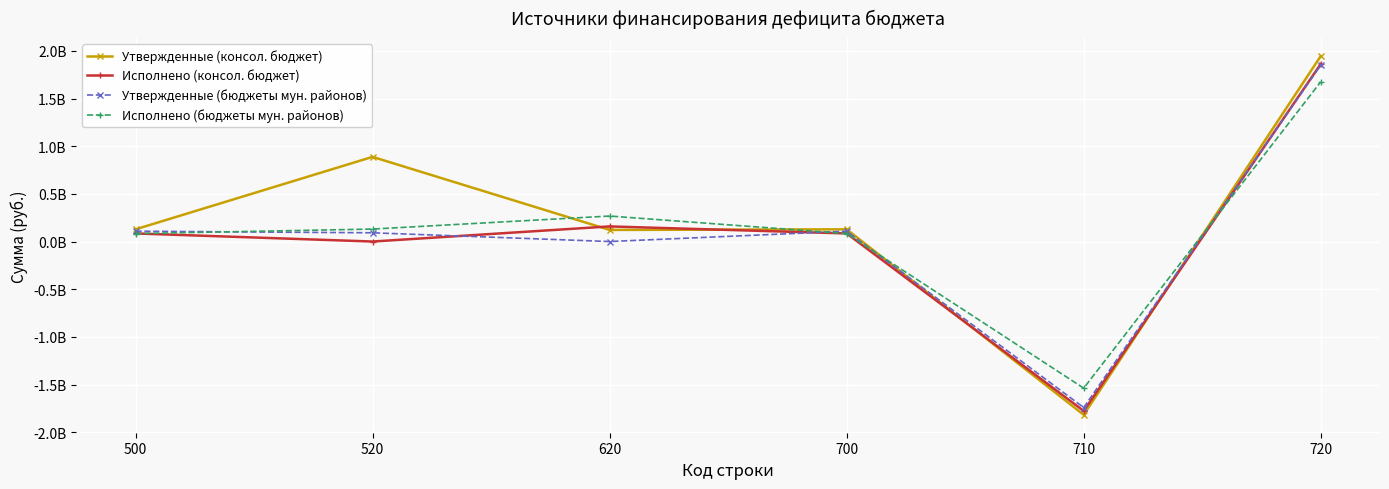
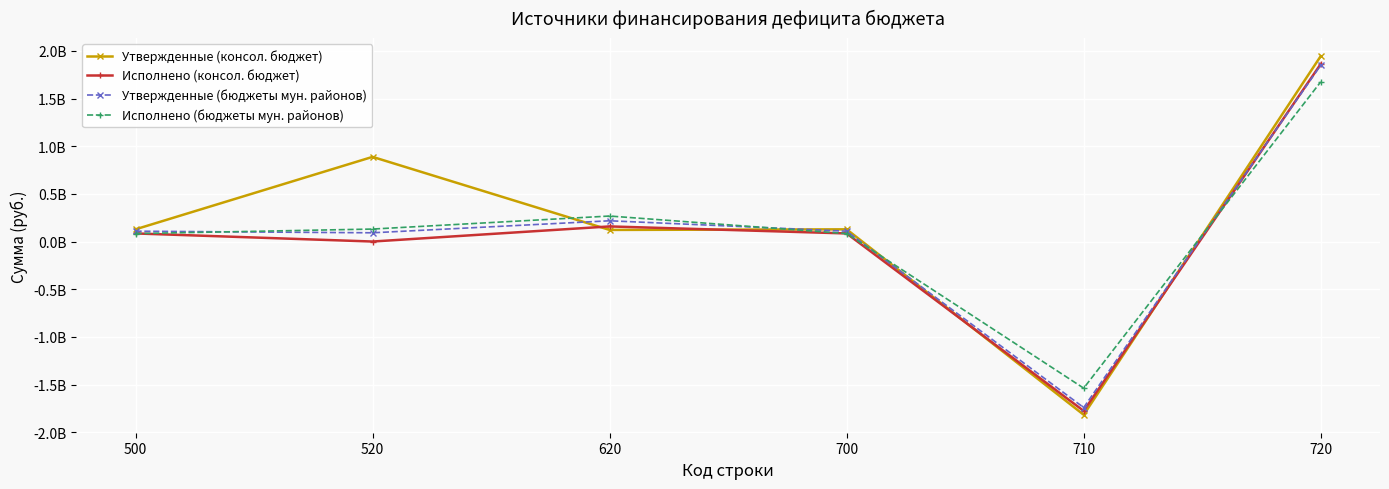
  {
    "Утвержденные (консол. бюджет)": {
      "520": 900000000,
      "620": 100000000,
      "710": -1800000000,
      "720": 1900000000
    },
    "Исполнено (консол. бюджет)": {
      "520": 0,
      "620": 200000000,
      "710": -1800000000
    },
    "Утвержденные (бюджеты мун. районов)": {
      "520": 100000000,
-     "620": 0,
+     "620": 200000000,
      "710": -1700000000
    },
    "Исполнено (бюджеты мун. районов)": {
      "520": 100000000,
      "620": 300000000,
      "710": -1500000000,
      "720": 1700000000
    }
  }
